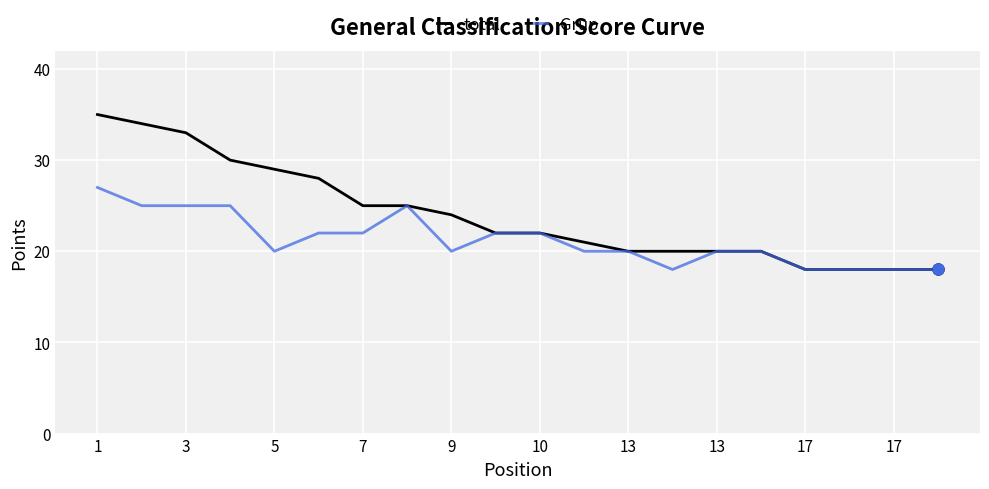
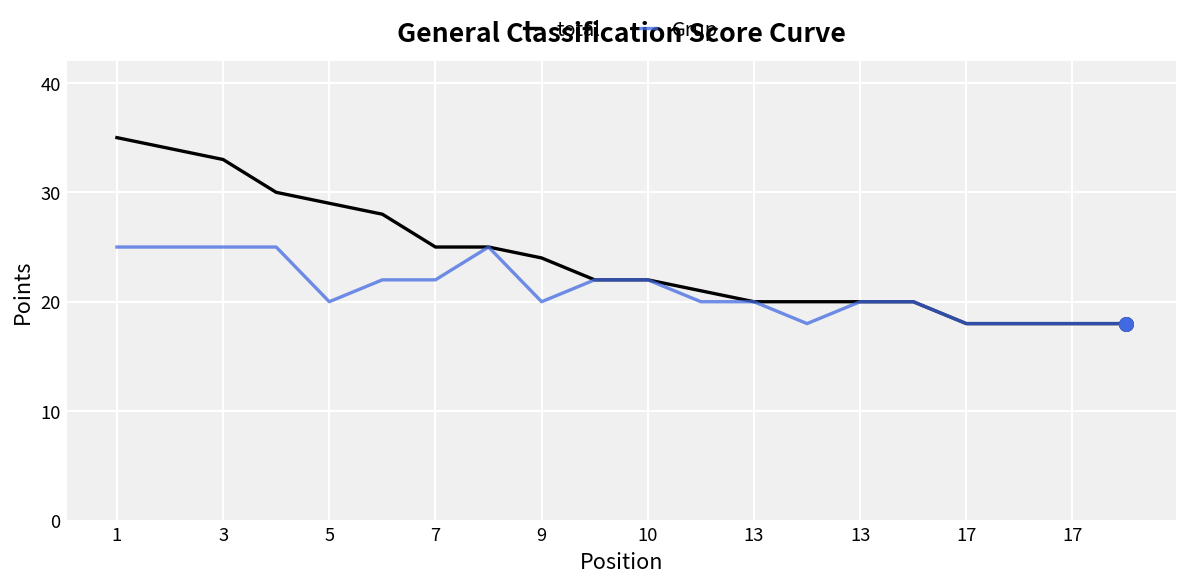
  {
    "Grup": {
-     "1": 27,
+     "1": 25,
      "3": 25,
      "5": 20,
      "9": 20
    }
  }
